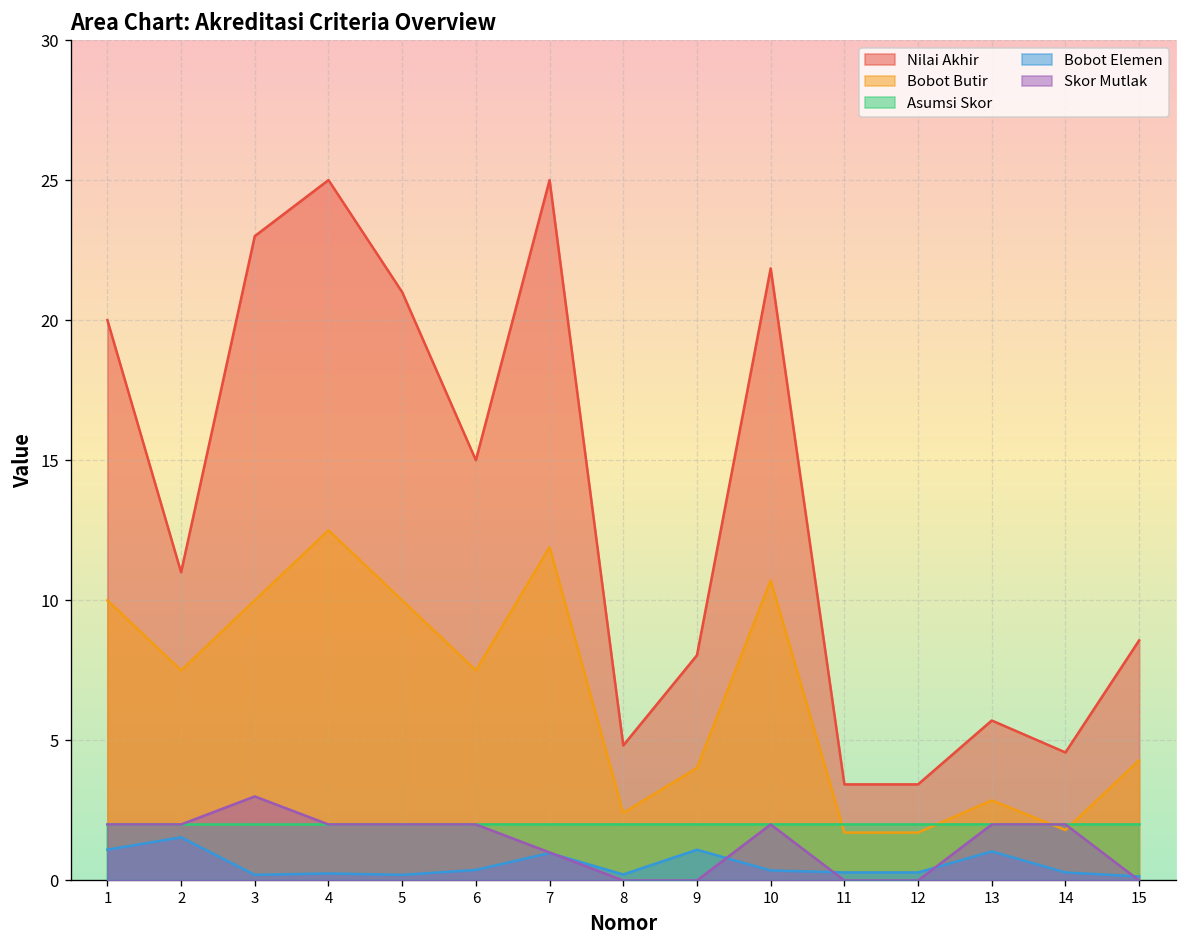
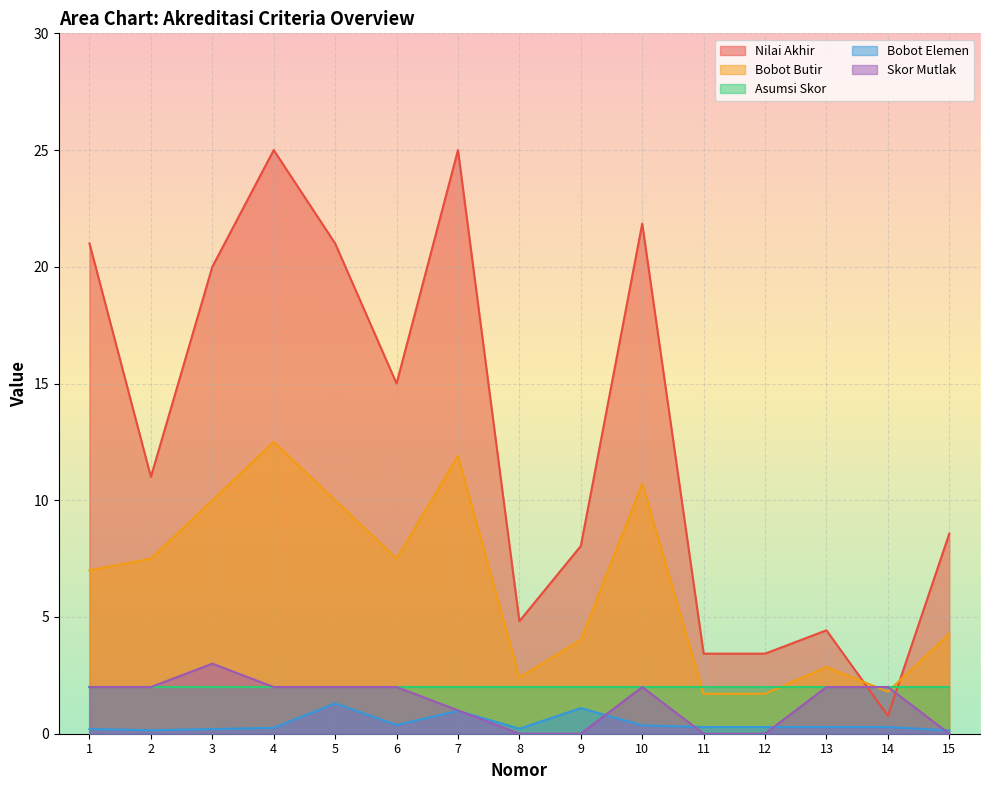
  {
    "Nilai Akhir": {
-     "1": 20,
+     "1": 21,
      "2": 11.0,
-     "3": 23,
+     "3": 20,
      "4": 25.0,
      "5": 21.0,
      "6": 15.0,
      "7": 25.0,
      "8": 4.8,
      "9": 8.0,
      "10": 21.9,
      "11": 3.4,
      "12": 3.4,
-     "13": 5.7,
-     "14": 4.6,
+     "13": 4.4,
+     "14": 0.8,
      "15": 8.6
    },
    "Bobot Butir": {
-     "1": 10,
+     "1": 7,
      "2": 7.5,
      "3": 10,
      "4": 12.5,
      "5": 10,
      "6": 7.5,
      "7": 12,
      "8": 2.4,
      "9": 4,
      "10": 10.7,
      "11": 1.7,
      "12": 1.7,
      "13": 2.9,
      "14": 1.8,
      "15": 4.3
    },
    "Asumsi Skor": {
      "3": 2.0,
      "7": 2.0,
      "8": 2.0,
      "9": 2.0,
      "11": 2.0,
      "12": 2.0,
      "15": 2.0
    },
    "Bobot Elemen": {
-     "1": 1.1,
-     "2": 1.5,
+     "1": 0.2,
+     "2": 0.2,
      "3": 0.2,
      "4": 0.3,
-     "5": 0.2,
+     "5": 1.3,
      "6": 0.4,
      "8": 0.2,
      "9": 1.1,
      "10": 0.4,
      "11": 0.3,
      "12": 0.3,
-     "13": 1.0,
+     "13": 0.3,
      "14": 0.3,
      "15": 0.1
    },
    "Skor Mutlak": {
      "3": 3.0,
      "8": 0.0,
      "9": 0.0,
      "11": 0.0,
      "12": 0.0,
      "15": 0.0
    }
  }
